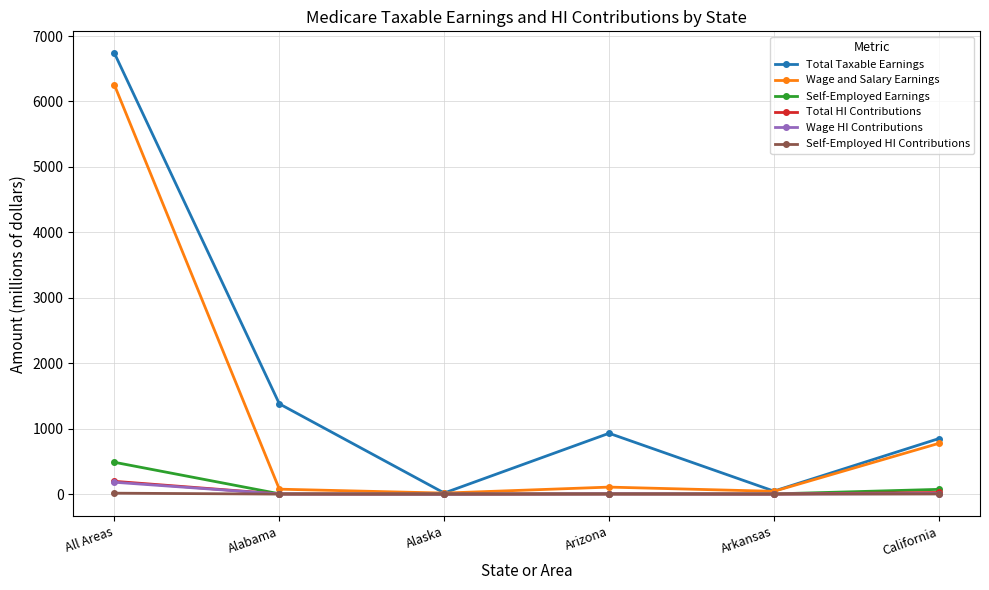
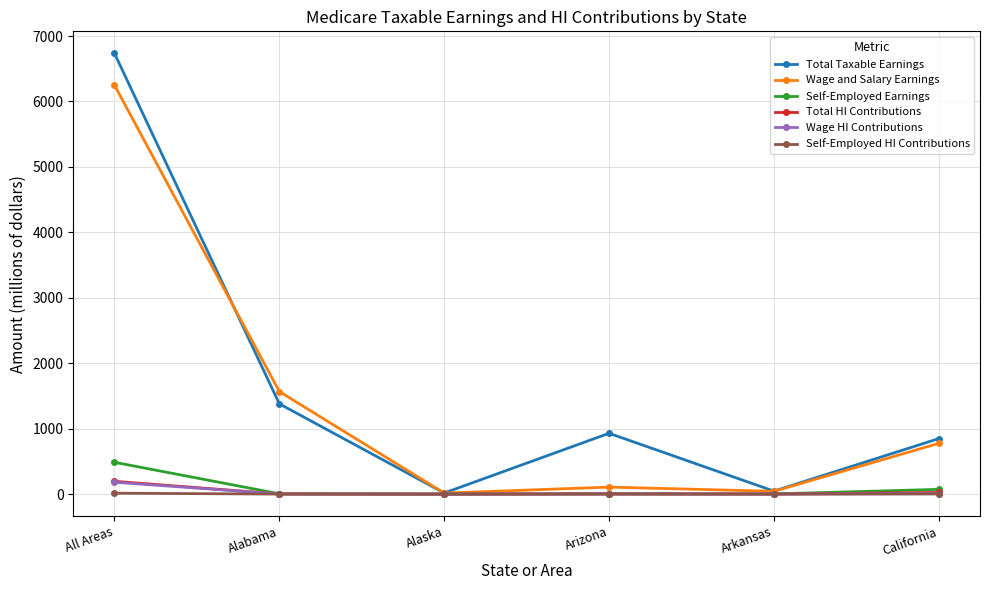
  {
    "Total Taxable Earnings": {
      "All Areas": 6700,
      "Alabama": 1400,
      "Arizona": 900,
      "California": 800
    },
    "Wage and Salary Earnings": {
      "All Areas": 6200,
-     "Alabama": 100,
+     "Alabama": 1600,
      "Arizona": 100,
      "California": 800
    },
    "Self-Employed Earnings": {
      "All Areas": 500,
      "California": 100
    },
    "Self-Employed HI Contributions": {
      "All Areas": 0
    }
  }
